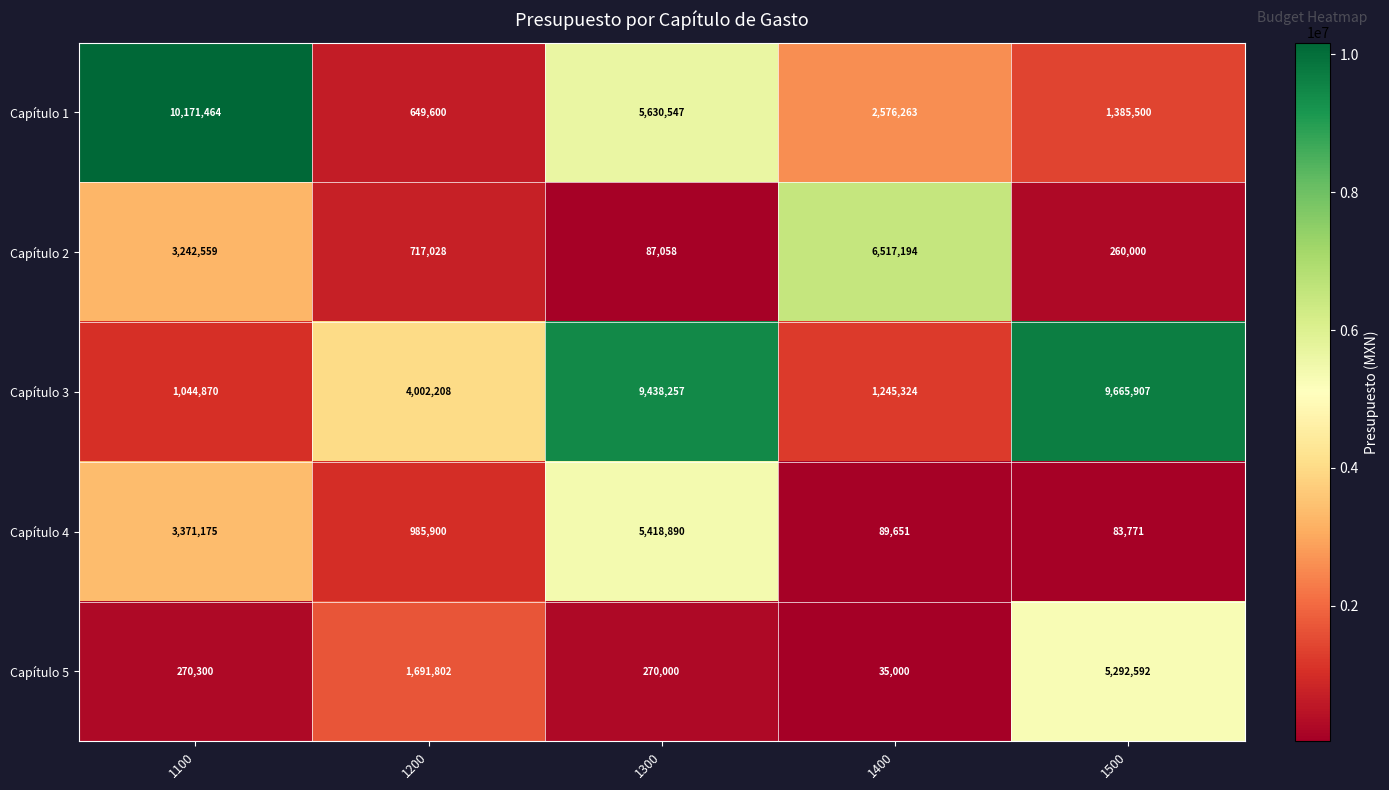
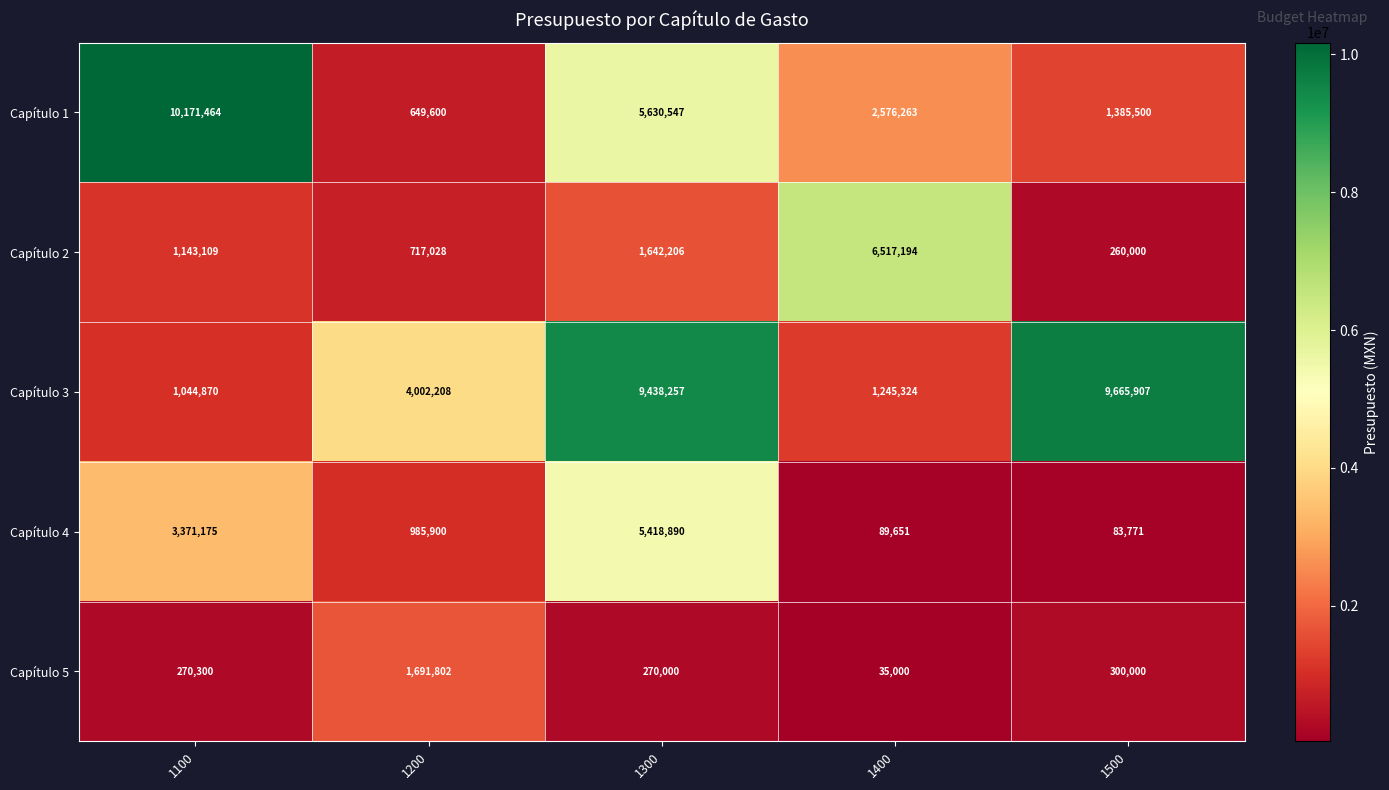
  {
    "Capítulo 1": {
      "1100": "10,171,464",
      "1200": "649,600",
      "1300": "5,630,547",
      "1400": "2,576,263",
      "1500": "1,385,500"
    },
    "Capítulo 2": {
-     "1100": "3,242,559",
+     "1100": "1,143,109",
      "1200": "717,028",
-     "1300": "87,058",
+     "1300": "1,642,206",
      "1400": "6,517,194",
      "1500": "260,000"
    },
    "Capítulo 3": {
      "1100": "1,044,870",
      "1200": "4,002,208",
      "1300": "9,438,257",
      "1400": "1,245,324",
      "1500": "9,665,907"
    },
    "Capítulo 4": {
      "1100": "3,371,175",
      "1200": "985,900",
      "1300": "5,418,890",
      "1400": "89,651",
      "1500": "83,771"
    },
    "Capítulo 5": {
      "1100": "270,300",
      "1200": "1,691,802",
      "1300": "270,000",
      "1400": "35,000",
-     "1500": "5,292,592"
+     "1500": "300,000"
    }
  }
